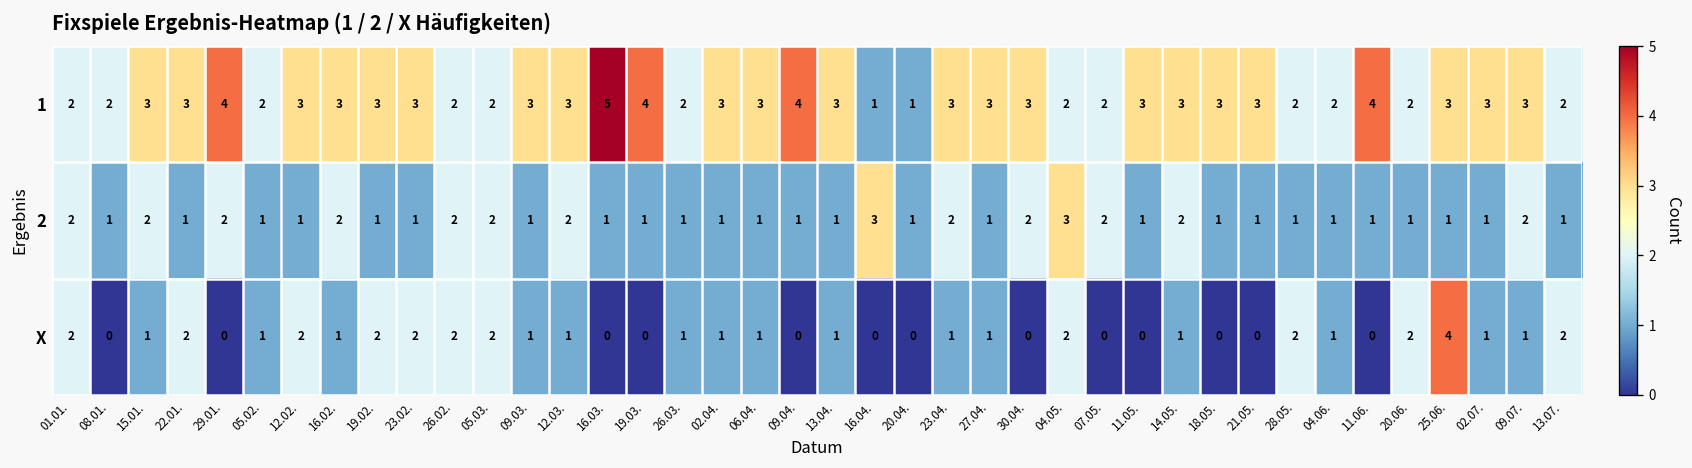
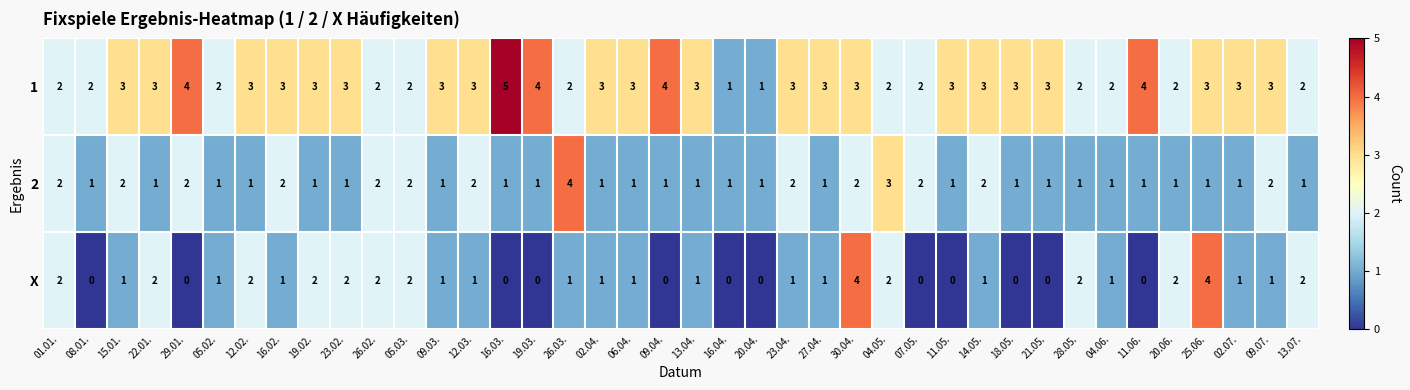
  {
    "1": {
      "01.01.": 2,
      "08.01.": 2,
      "15.01.": 3,
      "22.01.": 3,
      "29.01.": 4,
      "05.02.": 2,
      "12.02.": 3,
      "16.02.": 3,
      "19.02.": 3,
      "23.02.": 3,
      "26.02.": 2,
      "05.03.": 2,
      "09.03.": 3,
      "12.03.": 3,
      "16.03.": 5,
      "19.03.": 4,
      "26.03.": 2,
      "02.04.": 3,
      "06.04.": 3,
      "09.04.": 4,
      "13.04.": 3,
      "16.04.": 1,
      "20.04.": 1,
      "23.04.": 3,
      "27.04.": 3,
      "30.04.": 3,
      "04.05.": 2,
      "07.05.": 2,
      "11.05.": 3,
      "14.05.": 3,
      "18.05.": 3,
      "21.05.": 3,
      "28.05.": 2,
      "04.06.": 2,
      "11.06.": 4,
      "20.06.": 2,
      "25.06.": 3,
      "02.07.": 3,
      "09.07.": 3,
      "13.07.": 2
    },
    "2": {
      "01.01.": 2,
      "08.01.": 1,
      "15.01.": 2,
      "22.01.": 1,
      "29.01.": 2,
      "05.02.": 1,
      "12.02.": 1,
      "16.02.": 2,
      "19.02.": 1,
      "23.02.": 1,
      "26.02.": 2,
      "05.03.": 2,
      "09.03.": 1,
      "12.03.": 2,
      "16.03.": 1,
      "19.03.": 1,
-     "26.03.": 1,
+     "26.03.": 4,
      "02.04.": 1,
      "06.04.": 1,
      "09.04.": 1,
      "13.04.": 1,
-     "16.04.": 3,
+     "16.04.": 1,
      "20.04.": 1,
      "23.04.": 2,
      "27.04.": 1,
      "30.04.": 2,
      "04.05.": 3,
      "07.05.": 2,
      "11.05.": 1,
      "14.05.": 2,
      "18.05.": 1,
      "21.05.": 1,
      "28.05.": 1,
      "04.06.": 1,
      "11.06.": 1,
      "20.06.": 1,
      "25.06.": 1,
      "02.07.": 1,
      "09.07.": 2,
      "13.07.": 1
    },
    "X": {
      "01.01.": 2,
      "08.01.": 0,
      "15.01.": 1,
      "22.01.": 2,
      "29.01.": 0,
      "05.02.": 1,
      "12.02.": 2,
      "16.02.": 1,
      "19.02.": 2,
      "23.02.": 2,
      "26.02.": 2,
      "05.03.": 2,
      "09.03.": 1,
      "12.03.": 1,
      "16.03.": 0,
      "19.03.": 0,
      "26.03.": 1,
      "02.04.": 1,
      "06.04.": 1,
      "09.04.": 0,
      "13.04.": 1,
      "16.04.": 0,
      "20.04.": 0,
      "23.04.": 1,
      "27.04.": 1,
-     "30.04.": 0,
+     "30.04.": 4,
      "04.05.": 2,
      "07.05.": 0,
      "11.05.": 0,
      "14.05.": 1,
      "18.05.": 0,
      "21.05.": 0,
      "28.05.": 2,
      "04.06.": 1,
      "11.06.": 0,
      "20.06.": 2,
      "25.06.": 4,
      "02.07.": 1,
      "09.07.": 1,
      "13.07.": 2
    }
  }
